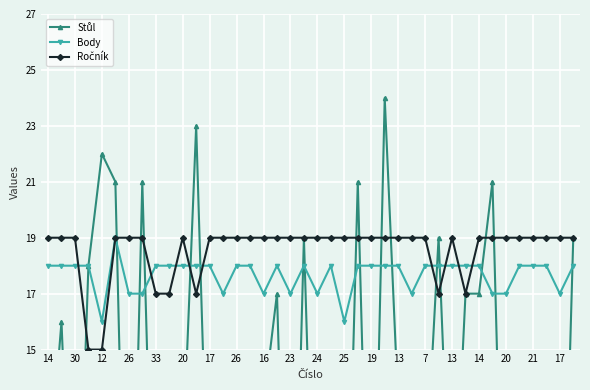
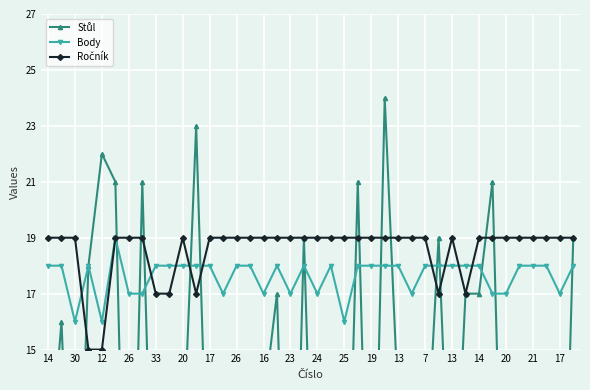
  {
    "Stůl": {
      "12": 22
    },
    "Body": {
-     "30": 18,
+     "30": 16,
      "12": 16,
      "16": 17,
      "24": 17
    },
    "Ročník": {
      "30": 19,
      "12": 15,
      "16": 19,
      "24": 19
    }
  }
